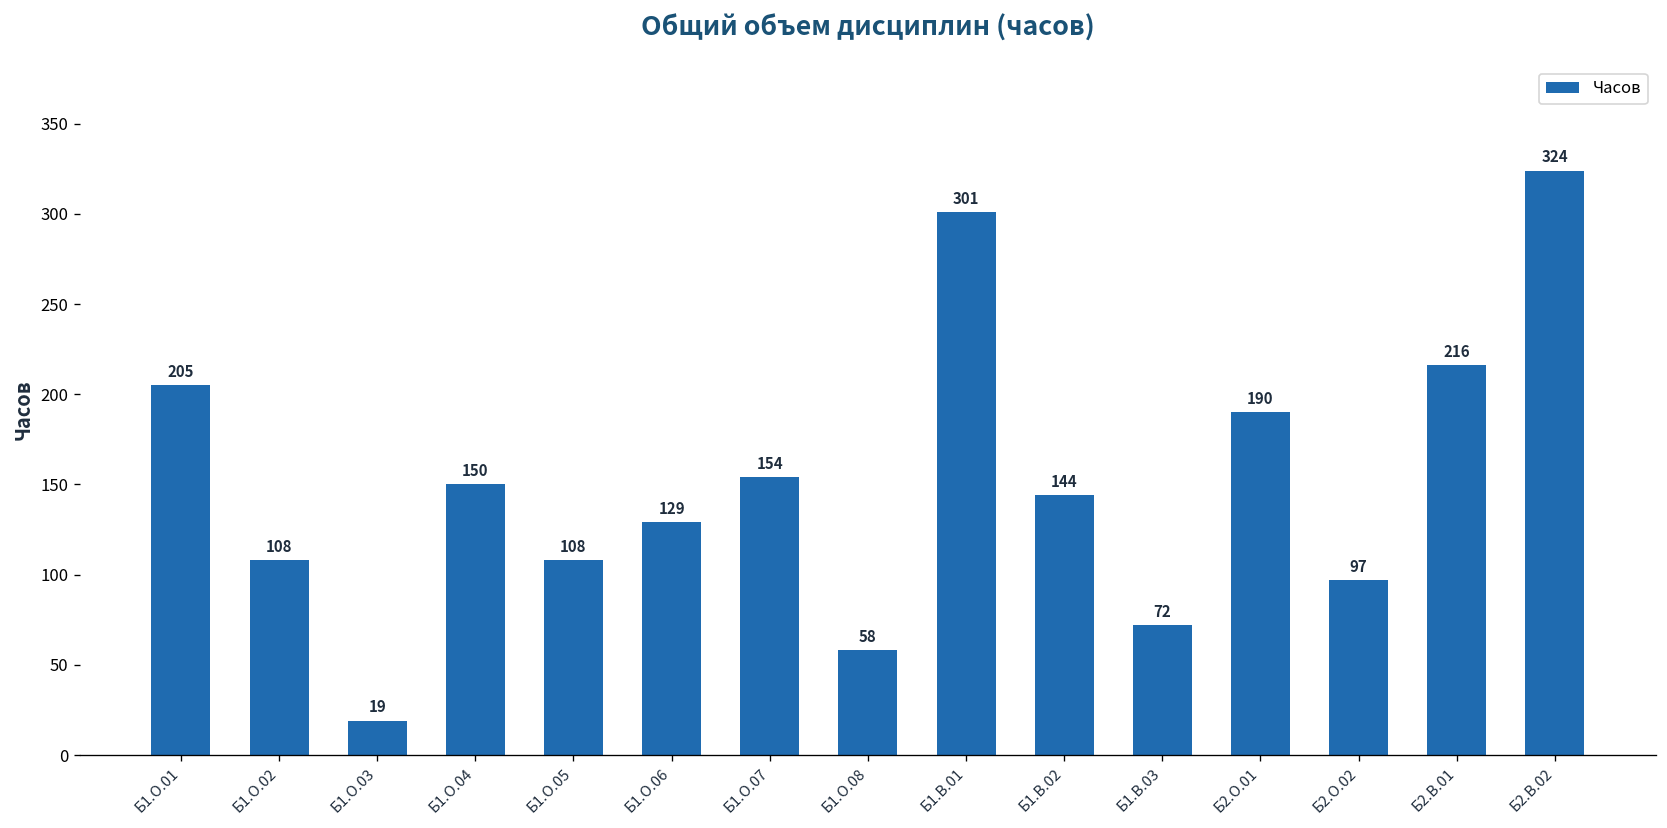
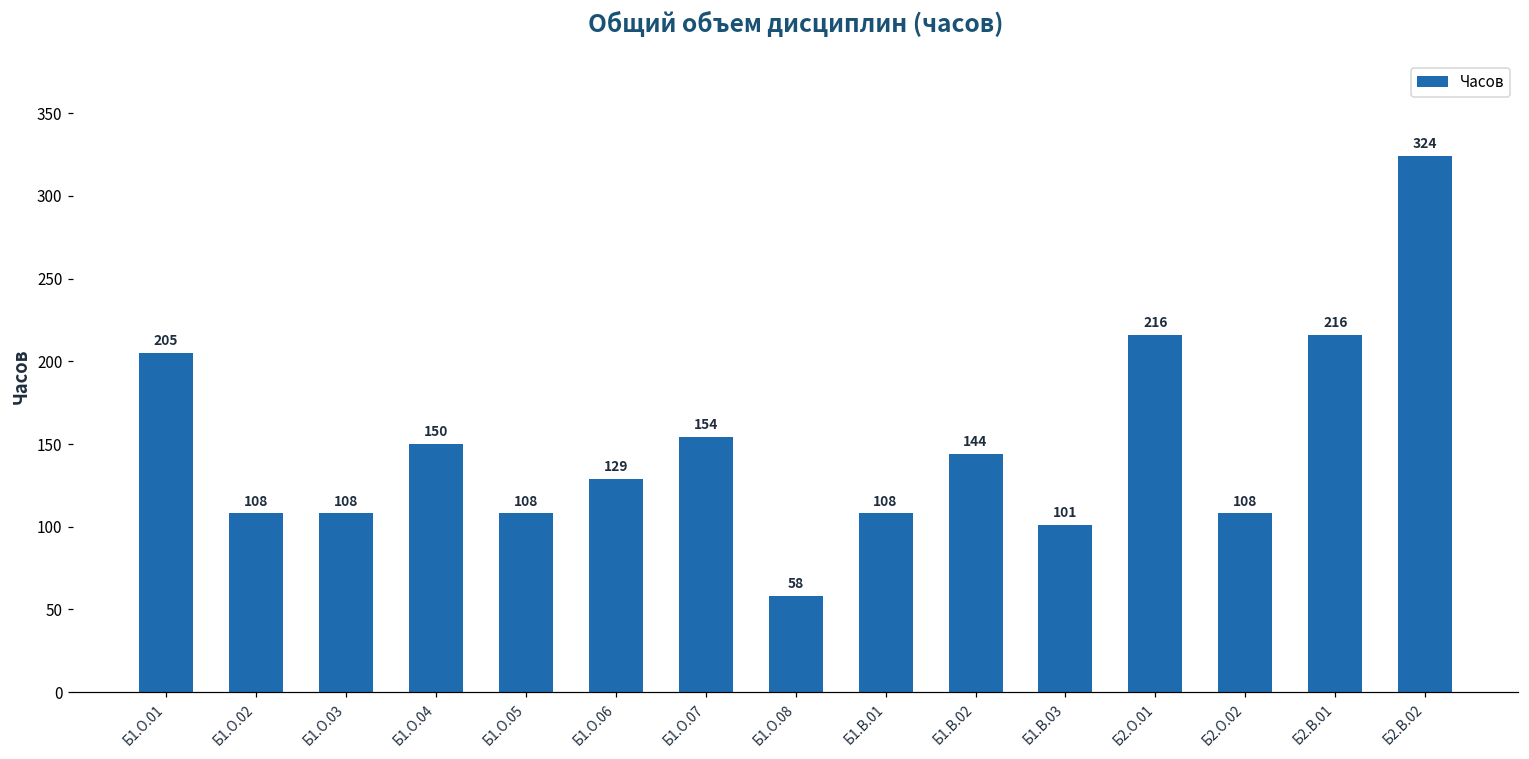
  {
    "Б1.О.01": 205,
    "Б1.О.02": 108,
-   "Б1.О.03": 19,
+   "Б1.О.03": 108,
    "Б1.О.04": 150,
    "Б1.О.05": 108,
    "Б1.О.06": 129,
    "Б1.О.07": 154,
    "Б1.О.08": 58,
-   "Б1.В.01": 301,
+   "Б1.В.01": 108,
    "Б1.В.02": 144,
-   "Б1.В.03": 72,
-   "Б2.О.01": 190,
-   "Б2.О.02": 97,
+   "Б1.В.03": 101,
+   "Б2.О.01": 216,
+   "Б2.О.02": 108,
    "Б2.В.01": 216,
    "Б2.В.02": 324
  }
